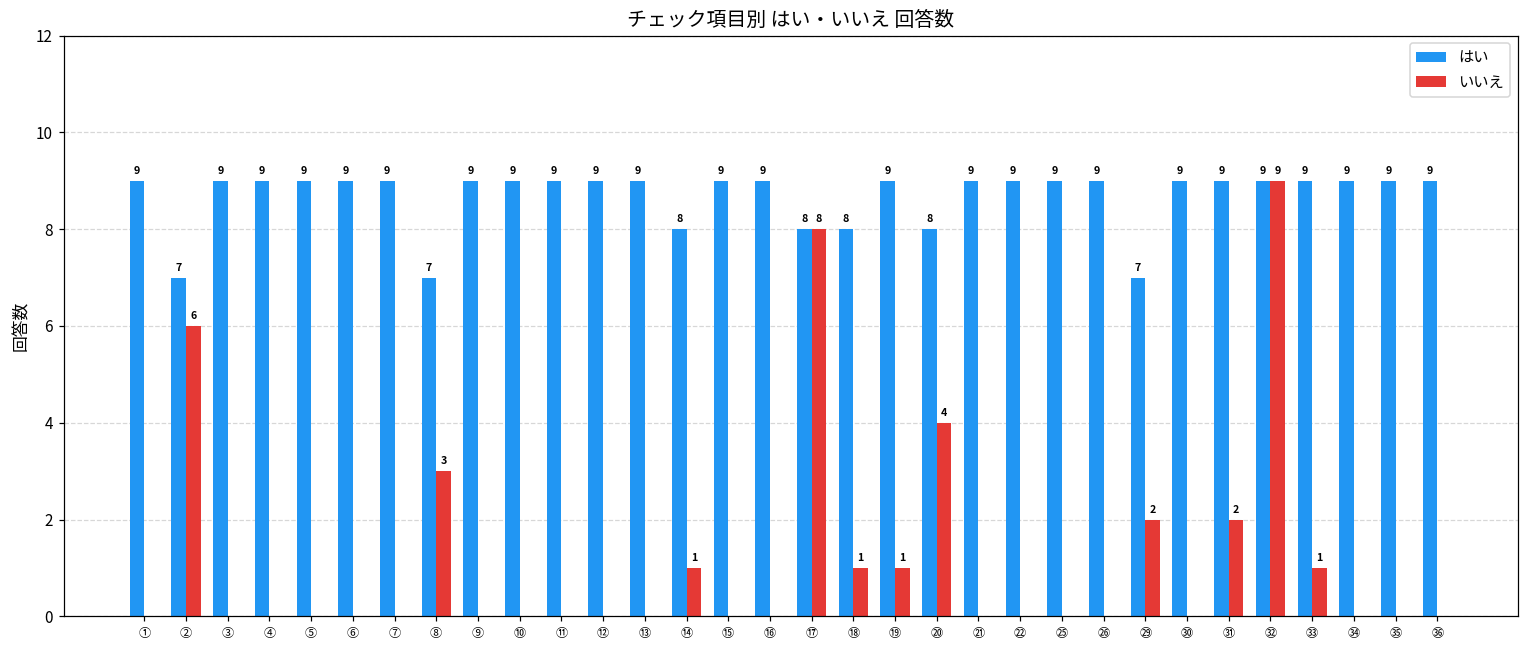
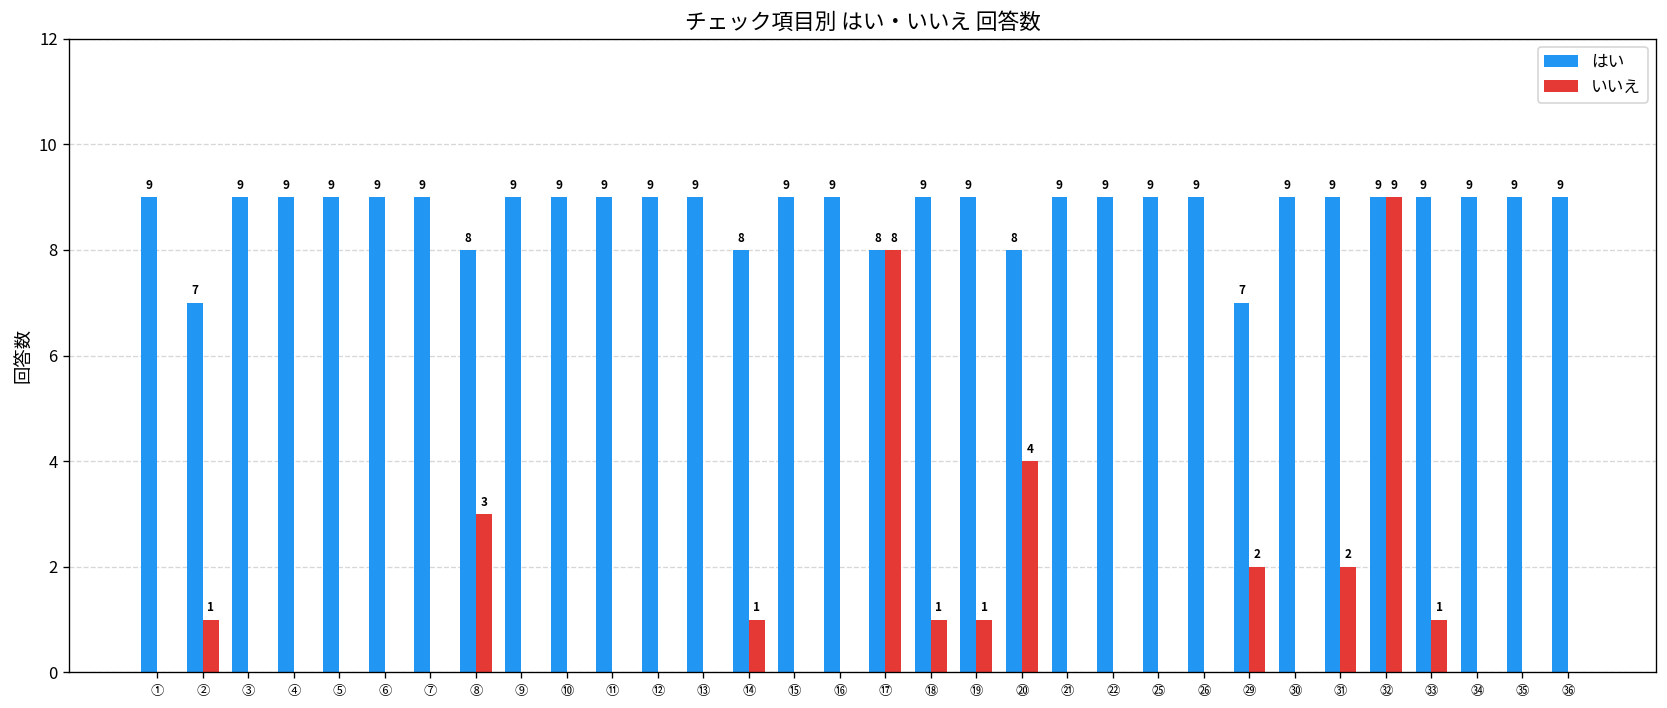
  {
    "はい": {
      "①": 9,
      "②": 7,
      "③": 9,
      "④": 9,
      "⑤": 9,
      "⑥": 9,
      "⑦": 9,
-     "⑧": 7,
+     "⑧": 8,
      "⑨": 9,
      "⑩": 9,
      "⑪": 9,
      "⑫": 9,
      "⑬": 9,
      "⑭": 8,
      "⑮": 9,
      "⑯": 9,
      "⑰": 8,
-     "⑱": 8,
+     "⑱": 9,
      "⑲": 9,
      "⑳": 8,
      "㉑": 9,
      "㉒": 9,
      "㉕": 9,
      "㉖": 9,
      "㉙": 7,
      "㉚": 9,
      "㉛": 9,
      "㉜": 9,
      "㉝": 9,
      "㉞": 9,
      "㉟": 9,
      "㊱": 9
    },
    "いいえ": {
-     "②": 6,
+     "②": 1,
      "⑧": 3,
      "⑭": 1,
      "⑰": 8,
      "⑱": 1,
      "⑲": 1,
      "⑳": 4,
      "㉙": 2,
      "㉛": 2,
      "㉜": 9,
      "㉝": 1
    }
  }
